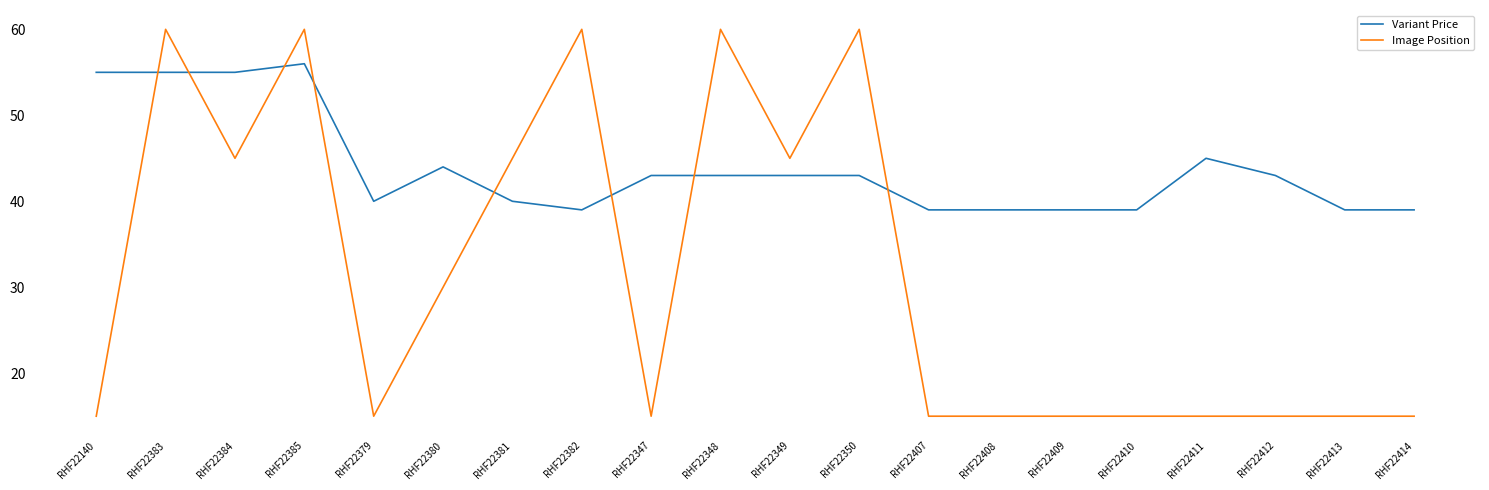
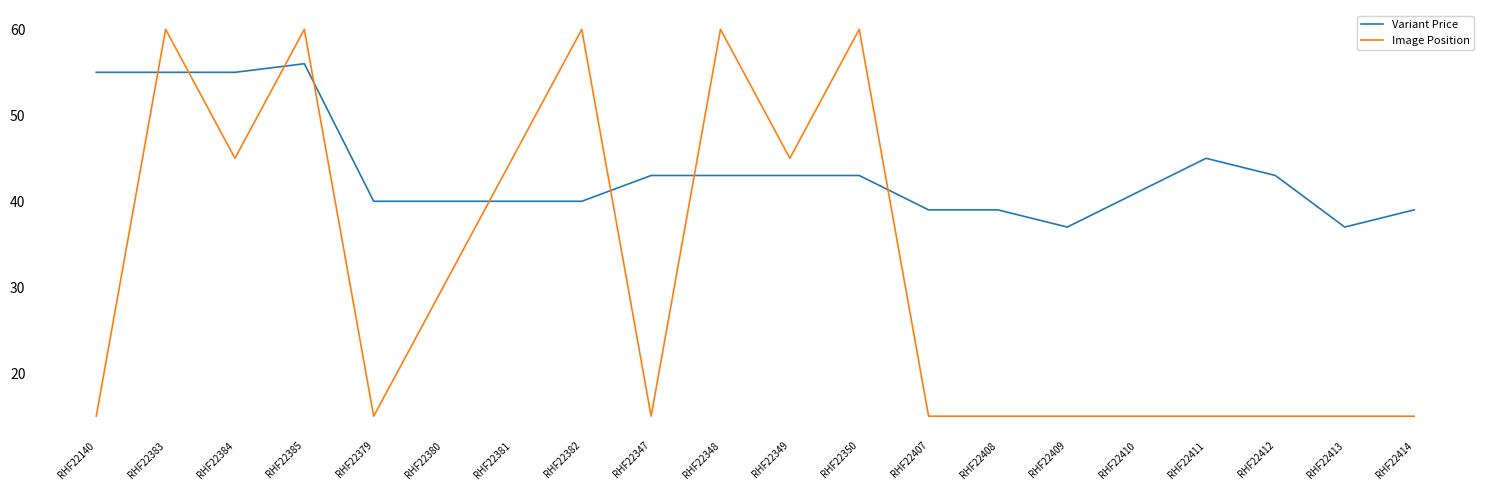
  {
    "Variant Price": {
      "RHF22140": 55,
      "RHF22383": 55,
      "RHF22384": 55,
      "RHF22385": 56,
      "RHF22379": 40,
-     "RHF22380": 44,
+     "RHF22380": 40,
      "RHF22381": 40,
-     "RHF22382": 39,
+     "RHF22382": 40,
      "RHF22347": 43,
      "RHF22348": 43,
      "RHF22349": 43,
      "RHF22350": 43,
      "RHF22407": 39,
      "RHF22408": 39,
-     "RHF22409": 39,
-     "RHF22410": 39,
+     "RHF22409": 37,
+     "RHF22410": 41,
      "RHF22411": 45,
      "RHF22412": 43,
-     "RHF22413": 39,
+     "RHF22413": 37,
      "RHF22414": 39
    },
    "Image Position": {
      "RHF22140": 15,
      "RHF22383": 60,
      "RHF22384": 45,
      "RHF22385": 60,
      "RHF22379": 15,
      "RHF22380": 30,
      "RHF22381": 45,
      "RHF22382": 60,
      "RHF22347": 15,
      "RHF22348": 60,
      "RHF22349": 45,
      "RHF22350": 60,
      "RHF22407": 15,
      "RHF22408": 15,
      "RHF22409": 15,
      "RHF22410": 15,
      "RHF22411": 15,
      "RHF22412": 15,
      "RHF22413": 15,
      "RHF22414": 15
    }
  }
